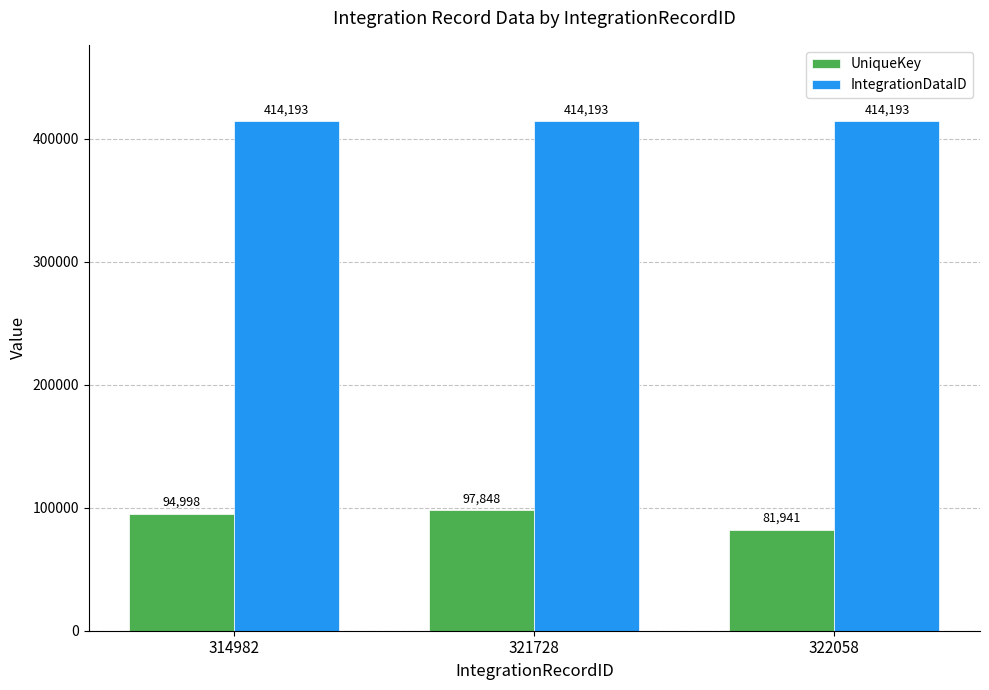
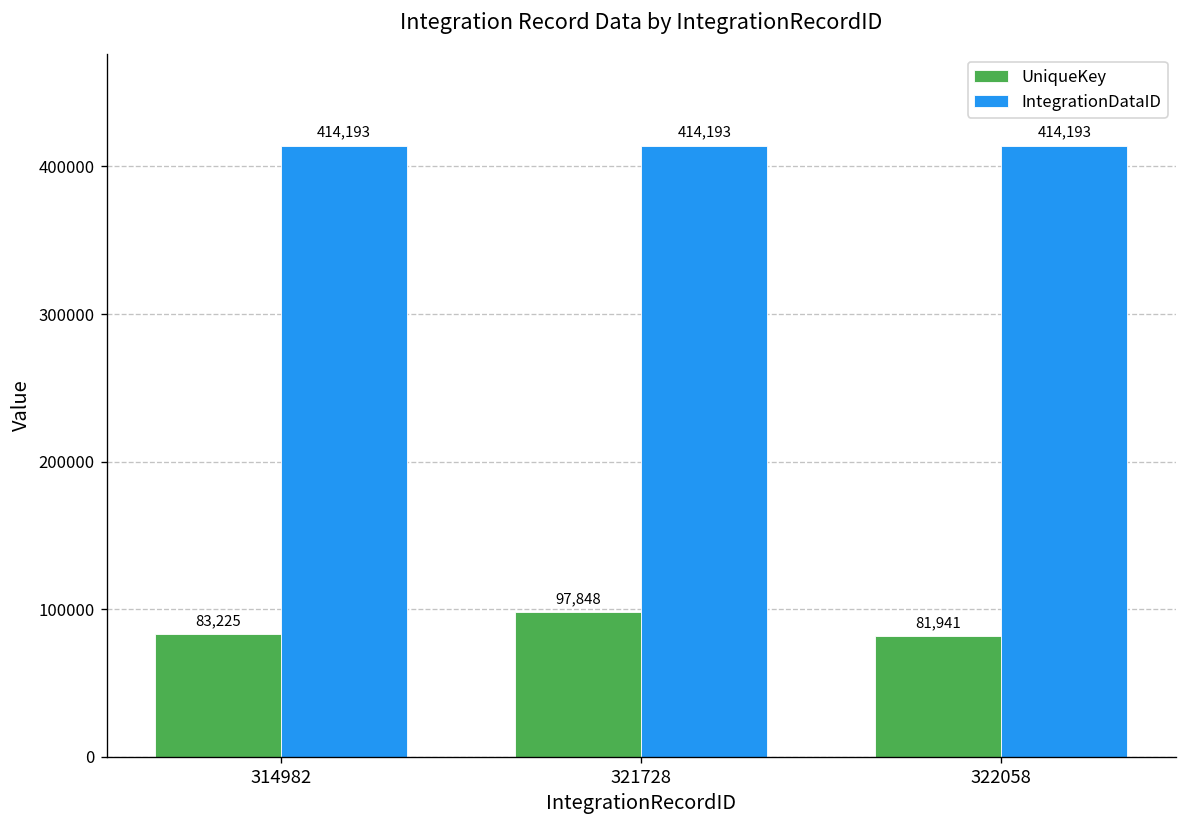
  {
    "UniqueKey": {
-     "314982": "94,998",
+     "314982": "83,225",
      "321728": "97,848",
      "322058": "81,941"
    },
    "IntegrationDataID": {
      "314982": "414,193",
      "321728": "414,193",
      "322058": "414,193"
    }
  }
